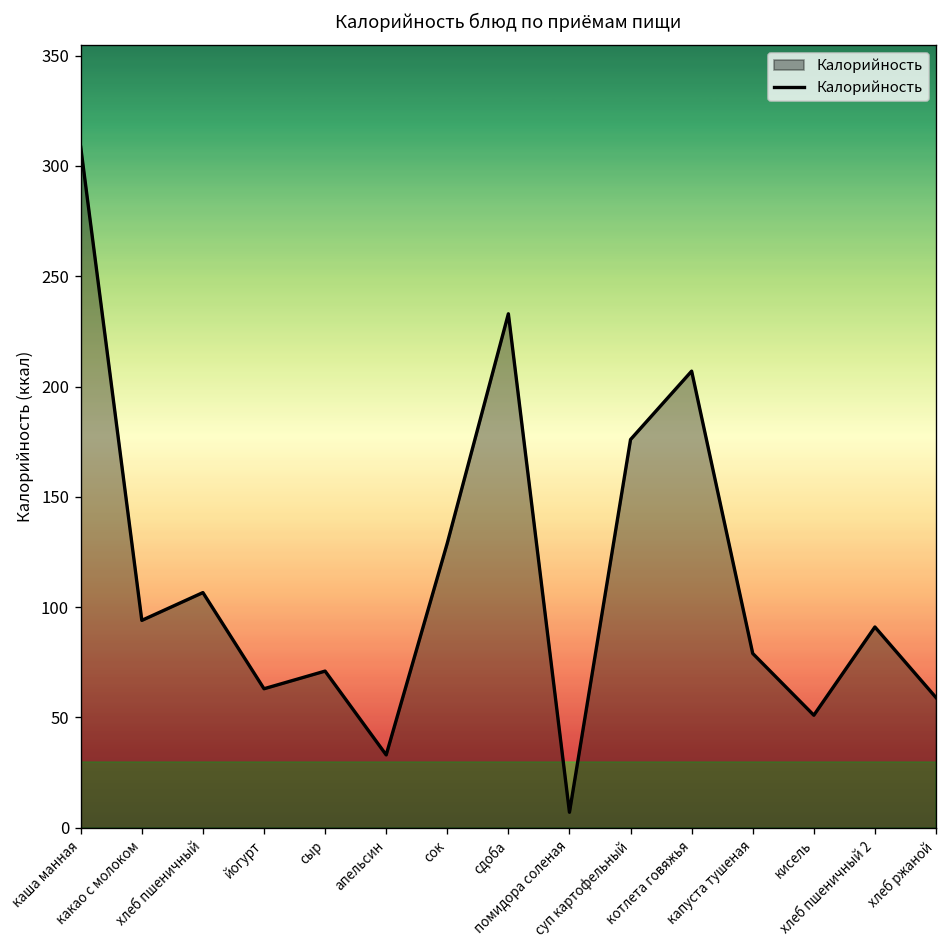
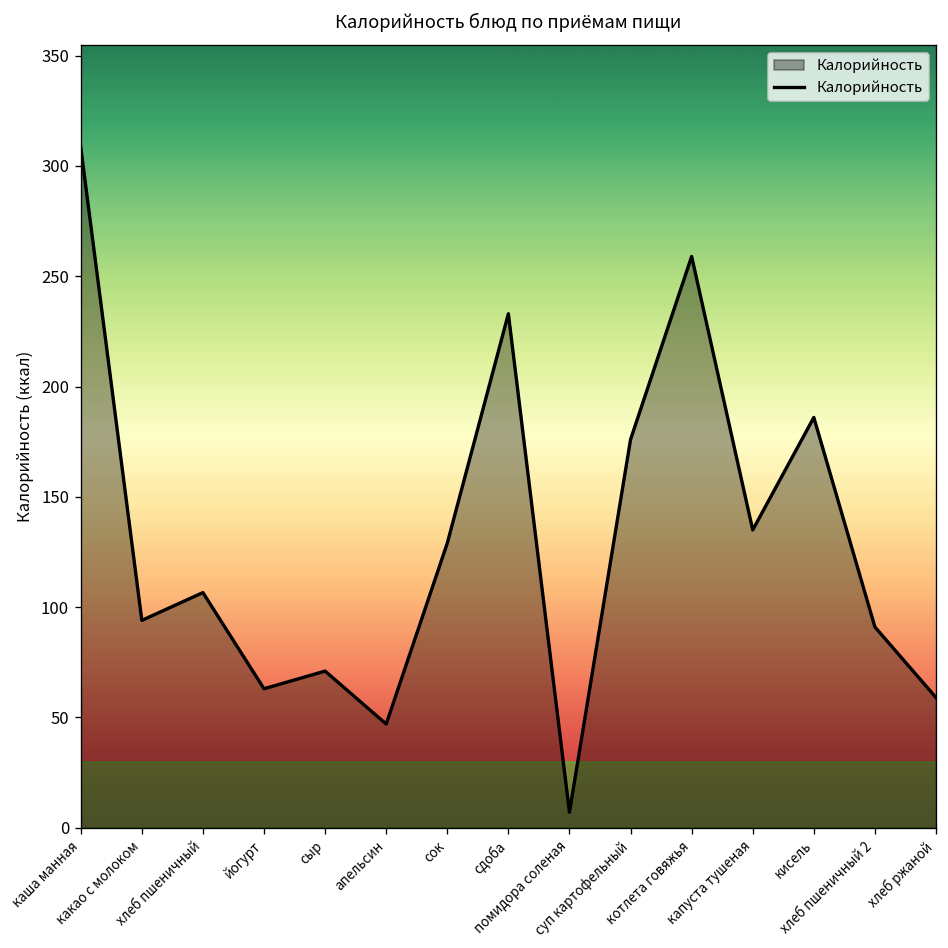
  {
    "каша манная": 309,
    "какао с молоком": 94,
    "хлеб пшеничный": 107,
    "йогурт": 63,
    "сыр": 71,
-   "апельсин": 33,
+   "апельсин": 47,
    "сок": 129,
    "сдоба": 233,
    "суп картофельный": 176,
-   "котлета говяжья": 207,
-   "капуста тушеная": 79,
-   "кисель": 51,
+   "котлета говяжья": 259,
+   "капуста тушеная": 135,
+   "кисель": 186,
    "хлеб пшеничный 2": 91,
    "хлеб ржаной": 59
  }
